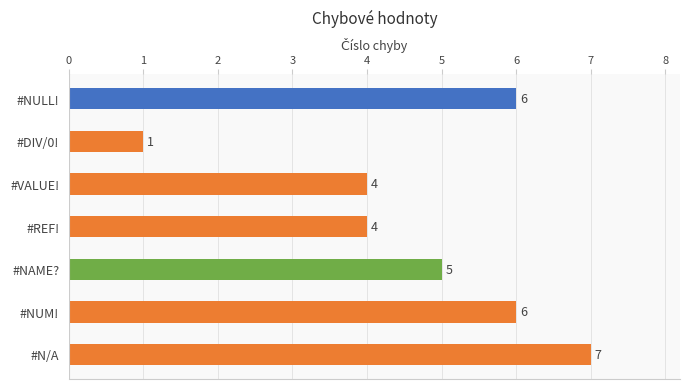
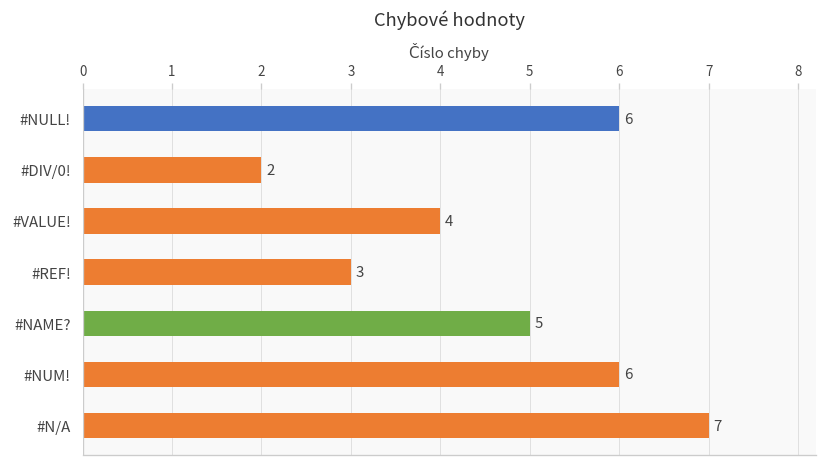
  {
    "#NULL!": 6,
-   "#DIV/0!": 1,
+   "#DIV/0!": 2,
    "#VALUE!": 4,
-   "#REF!": 4,
+   "#REF!": 3,
    "#NAME?": 5,
    "#NUM!": 6,
    "#N/A": 7
  }
